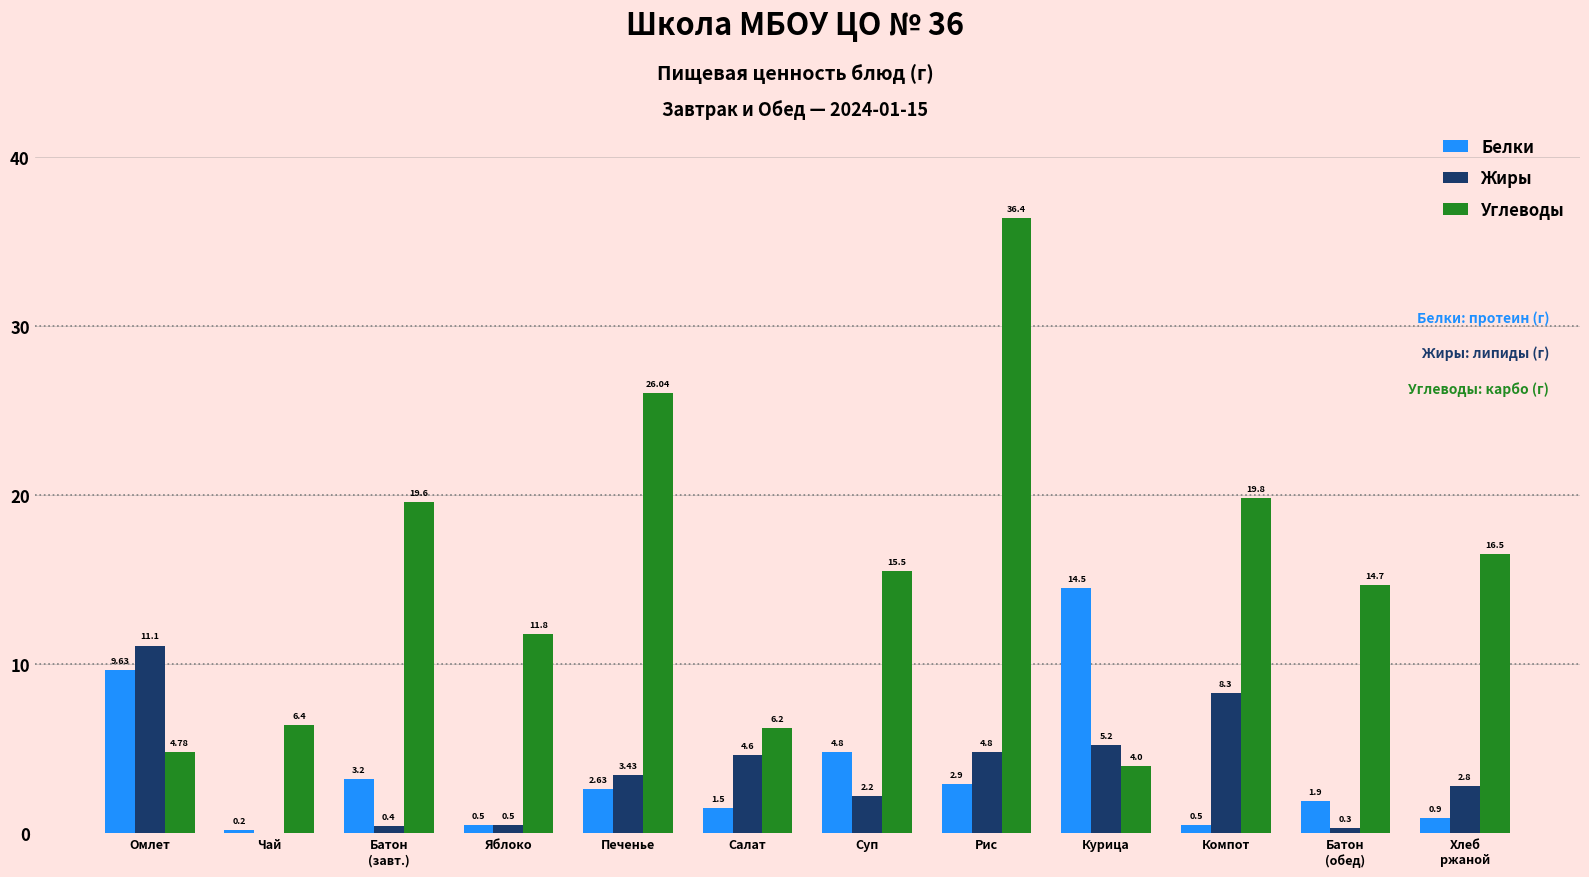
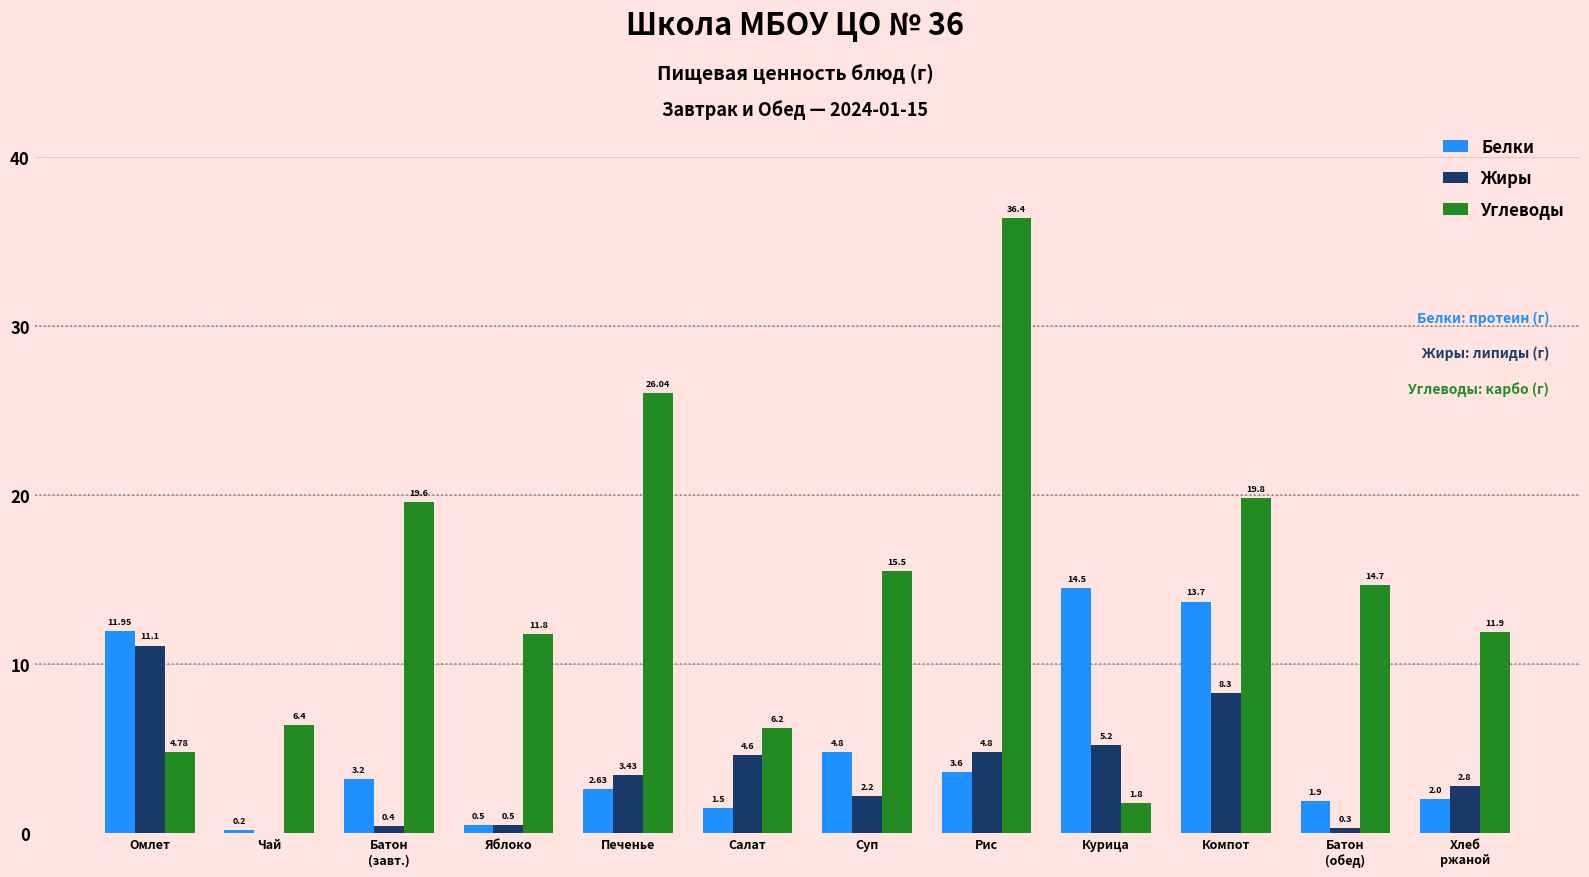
  {
    "Белки": {
-     "Омлет": 9.63,
+     "Омлет": 11.95,
      "Чай": 0.2,
      "Батон (завт.)": 3.2,
      "Яблоко": 0.5,
      "Печенье": 2.63,
      "Салат": 1.5,
      "Суп": 4.8,
-     "Рис": 2.9,
+     "Рис": 3.6,
      "Курица": 14.5,
-     "Компот": 0.5,
+     "Компот": 13.7,
      "Батон (обед)": 1.9,
-     "Хлеб ржаной": 0.9
+     "Хлеб ржаной": 2.0
    },
    "Жиры": {
      "Омлет": 11.1,
      "Батон (завт.)": 0.4,
      "Яблоко": 0.5,
      "Печенье": 3.43,
      "Салат": 4.6,
      "Суп": 2.2,
      "Рис": 4.8,
      "Курица": 5.2,
      "Компот": 8.3,
      "Батон (обед)": 0.3,
      "Хлеб ржаной": 2.8
    },
    "Углеводы": {
      "Омлет": 4.78,
      "Чай": 6.4,
      "Батон (завт.)": 19.6,
      "Яблоко": 11.8,
      "Печенье": 26.04,
      "Салат": 6.2,
      "Суп": 15.5,
      "Рис": 36.4,
-     "Курица": 4.0,
+     "Курица": 1.8,
      "Компот": 19.8,
      "Батон (обед)": 14.7,
-     "Хлеб ржаной": 16.5
+     "Хлеб ржаной": 11.9
    }
  }
